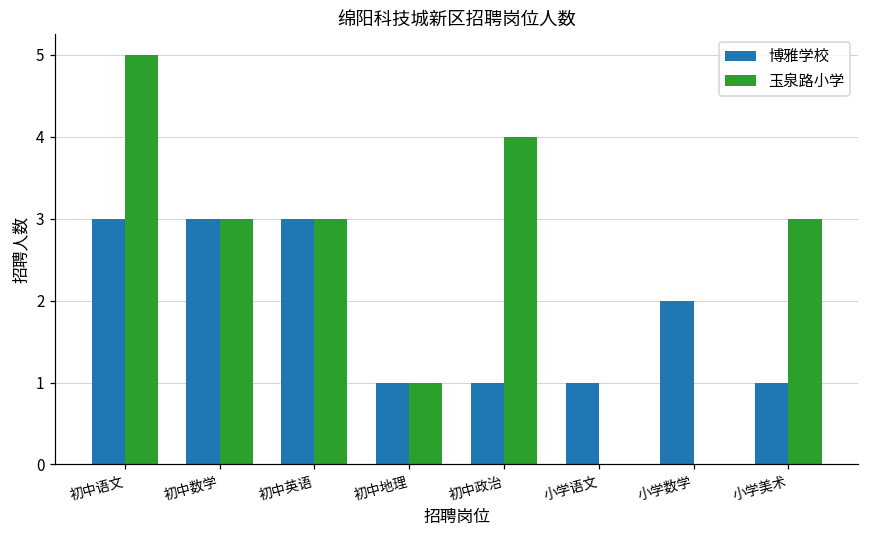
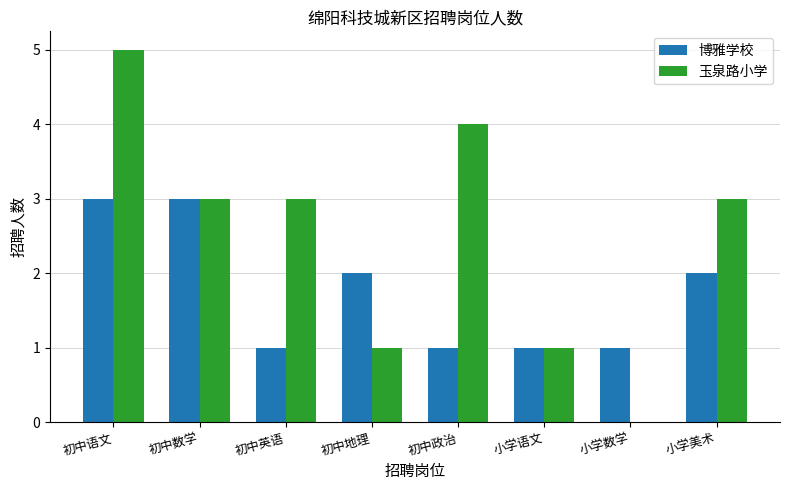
  {
    "博雅学校": {
      "初中语文": 3,
      "初中数学": 3,
-     "初中英语": 3,
-     "初中地理": 1,
+     "初中英语": 1,
+     "初中地理": 2,
      "初中政治": 1,
      "小学语文": 1,
-     "小学数学": 2,
-     "小学美术": 1
+     "小学数学": 1,
+     "小学美术": 2
    },
    "玉泉路小学": {
      "初中语文": 5,
      "初中数学": 3,
      "初中英语": 3,
      "初中地理": 1,
      "初中政治": 4,
-     "小学语文": 0,
+     "小学语文": 1,
      "小学数学": 0,
      "小学美术": 3
    }
  }
